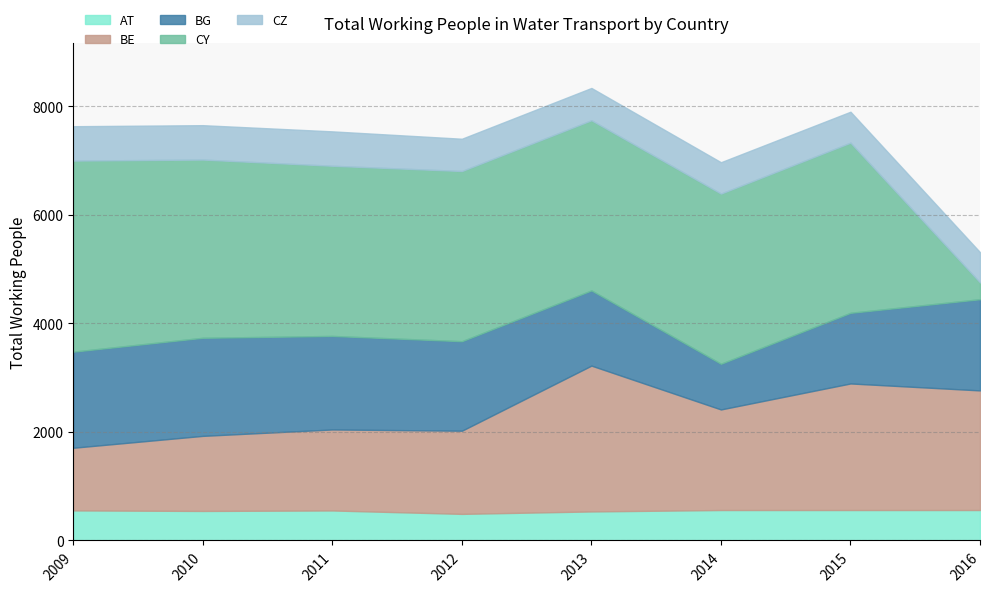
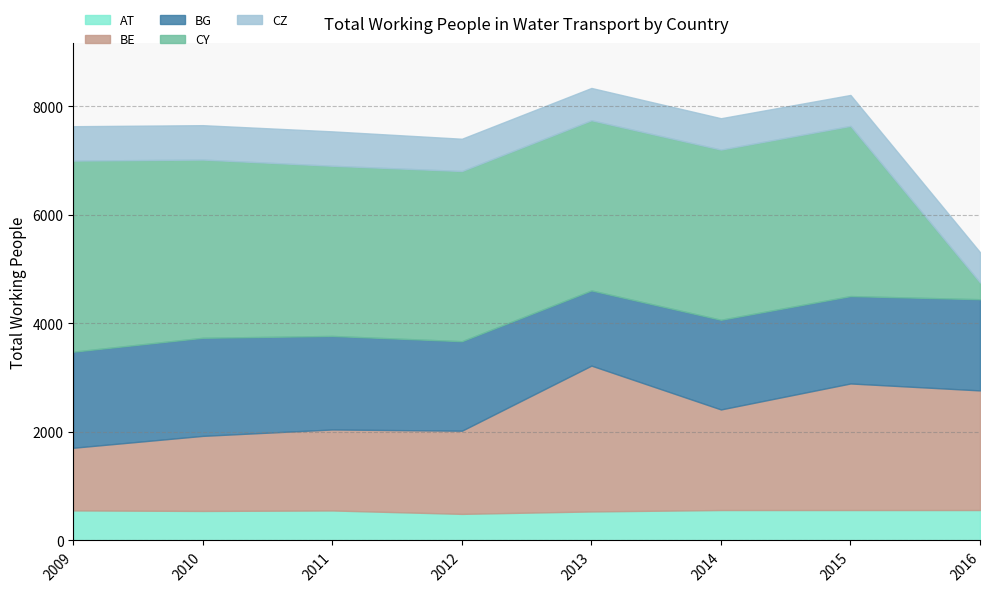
  {
    "BE": {
      "2009": 1200,
      "2010": 1400,
      "2011": 1500,
      "2012": 1500,
      "2013": 2700,
      "2014": 1900,
      "2015": 2300,
      "2016": 2200
    },
    "BG": {
      "2009": 1800,
      "2010": 1800,
      "2011": 1700,
      "2012": 1700,
      "2013": 1400,
-     "2014": 800,
-     "2015": 1300,
+     "2014": 1700,
+     "2015": 1600,
      "2016": 1700
    },
    "CY": {
      "2009": 3500,
      "2010": 3300,
      "2011": 3100,
      "2012": 3100,
      "2013": 3100,
      "2014": 3100,
      "2015": 3100,
      "2016": 300
    }
  }
